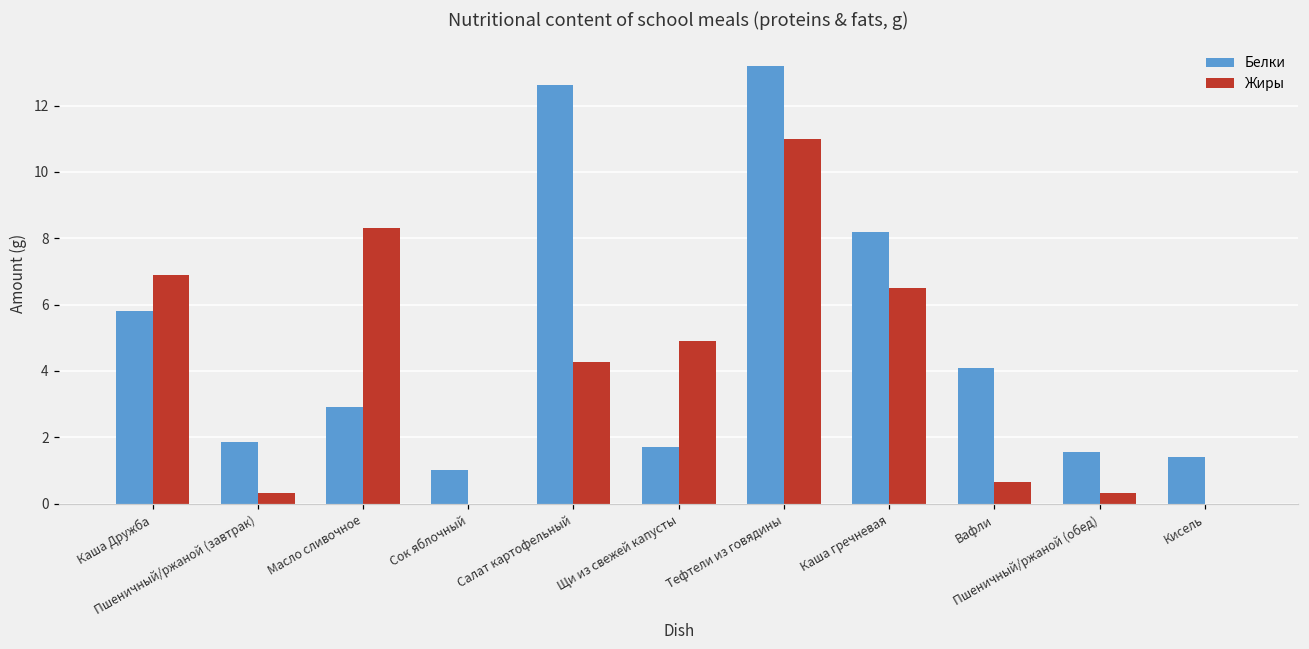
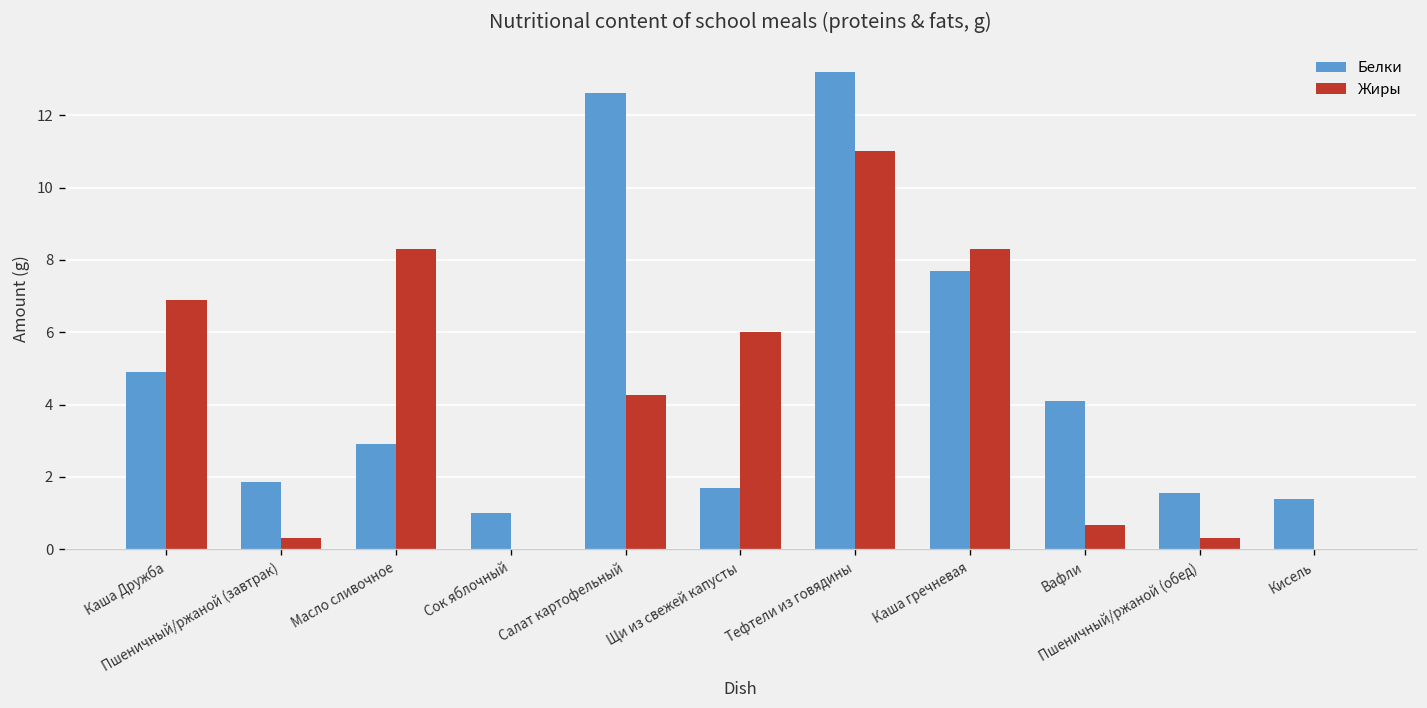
  {
    "Белки": {
-     "Каша Дружба": 5.8,
+     "Каша Дружба": 4.9,
      "Пшеничный/ржаной (завтрак)": 1.9,
      "Масло сливочное": 2.9,
      "Сок яблочный": 1.0,
      "Салат картофельный": 12.6,
      "Щи из свежей капусты": 1.7,
      "Тефтели из говядины": 13.2,
-     "Каша гречневая": 8.2,
+     "Каша гречневая": 7.7,
      "Вафли": 4.1,
      "Пшеничный/ржаной (обед)": 1.6,
      "Кисель": 1.4
    },
    "Жиры": {
      "Каша Дружба": 6.9,
      "Пшеничный/ржаной (завтрак)": 0.3,
      "Масло сливочное": 8.3,
      "Сок яблочный": 0.0,
      "Салат картофельный": 4.3,
-     "Щи из свежей капусты": 4.9,
+     "Щи из свежей капусты": 6.0,
      "Тефтели из говядины": 11.0,
-     "Каша гречневая": 6.5,
+     "Каша гречневая": 8.3,
      "Вафли": 0.7,
      "Пшеничный/ржаной (обед)": 0.3,
      "Кисель": 0.0
    }
  }
